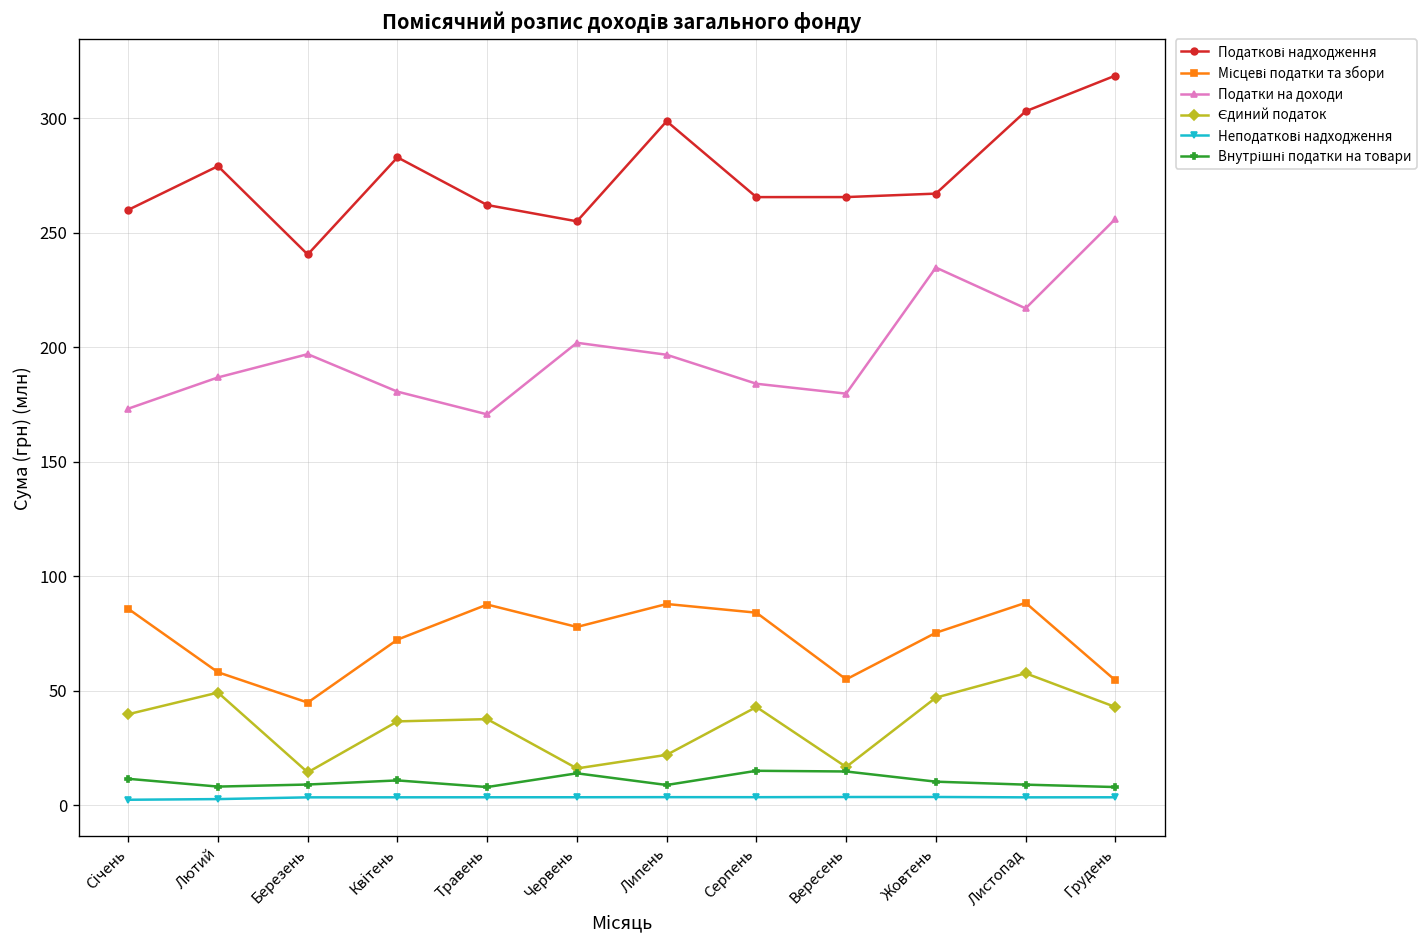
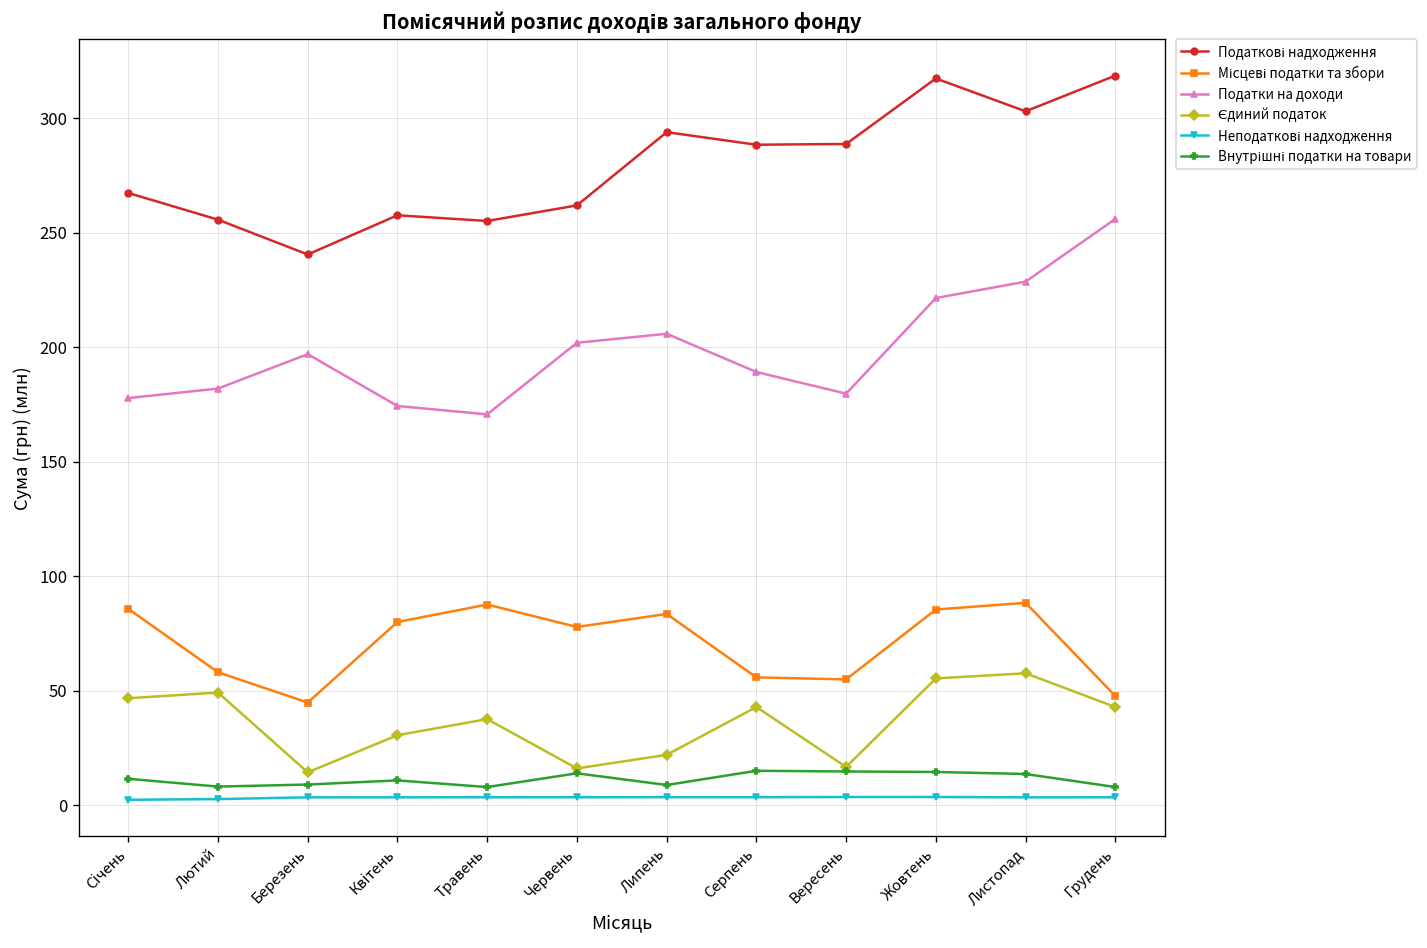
  {
    "Податкові надходження": {
-     "Січень": 260,
-     "Лютий": 279,
+     "Січень": 267,
+     "Лютий": 256,
      "Березень": 241,
-     "Квітень": 283,
-     "Травень": 262,
-     "Червень": 255,
-     "Липень": 299,
-     "Серпень": 266,
-     "Вересень": 266,
-     "Жовтень": 267,
+     "Квітень": 258,
+     "Травень": 255,
+     "Червень": 262,
+     "Липень": 294,
+     "Серпень": 288,
+     "Вересень": 289,
+     "Жовтень": 317,
      "Листопад": 303,
      "Грудень": 319
    },
    "Місцеві податки та збори": {
      "Січень": 86,
      "Лютий": 58,
      "Березень": 45,
-     "Квітень": 72,
+     "Квітень": 80,
      "Травень": 88,
      "Червень": 78,
-     "Липень": 88,
-     "Серпень": 84,
+     "Липень": 84,
+     "Серпень": 56,
      "Вересень": 55,
-     "Жовтень": 75,
+     "Жовтень": 86,
      "Листопад": 88,
-     "Грудень": 55
+     "Грудень": 48
    },
    "Податки на доходи": {
-     "Січень": 173,
-     "Лютий": 187,
+     "Січень": 178,
+     "Лютий": 182,
      "Березень": 197,
-     "Квітень": 181,
+     "Квітень": 174,
      "Травень": 171,
      "Червень": 202,
-     "Липень": 197,
-     "Серпень": 184,
+     "Липень": 206,
+     "Серпень": 189,
      "Вересень": 180,
-     "Жовтень": 235,
-     "Листопад": 217,
+     "Жовтень": 222,
+     "Листопад": 229,
      "Грудень": 256
    },
    "Єдиний податок": {
-     "Січень": 40,
+     "Січень": 47,
      "Лютий": 49,
      "Березень": 14,
-     "Квітень": 37,
+     "Квітень": 31,
      "Травень": 38,
      "Червень": 16,
      "Липень": 22,
      "Серпень": 43,
      "Вересень": 17,
-     "Жовтень": 47,
+     "Жовтень": 55,
      "Листопад": 58,
      "Грудень": 43
    },
    "Неподаткові надходження": {
      "Січень": 2,
      "Лютий": 3,
      "Березень": 4,
      "Квітень": 4,
      "Травень": 4,
      "Червень": 4,
      "Липень": 4,
      "Серпень": 4,
      "Вересень": 4,
      "Жовтень": 4,
      "Листопад": 4,
      "Грудень": 4
    },
    "Внутрішні податки на товари": {
      "Січень": 12,
      "Лютий": 8,
      "Березень": 9,
      "Квітень": 11,
      "Травень": 8,
      "Червень": 14,
      "Липень": 9,
      "Серпень": 15,
      "Вересень": 15,
-     "Жовтень": 10,
-     "Листопад": 9,
+     "Жовтень": 15,
+     "Листопад": 14,
      "Грудень": 8
    }
  }
